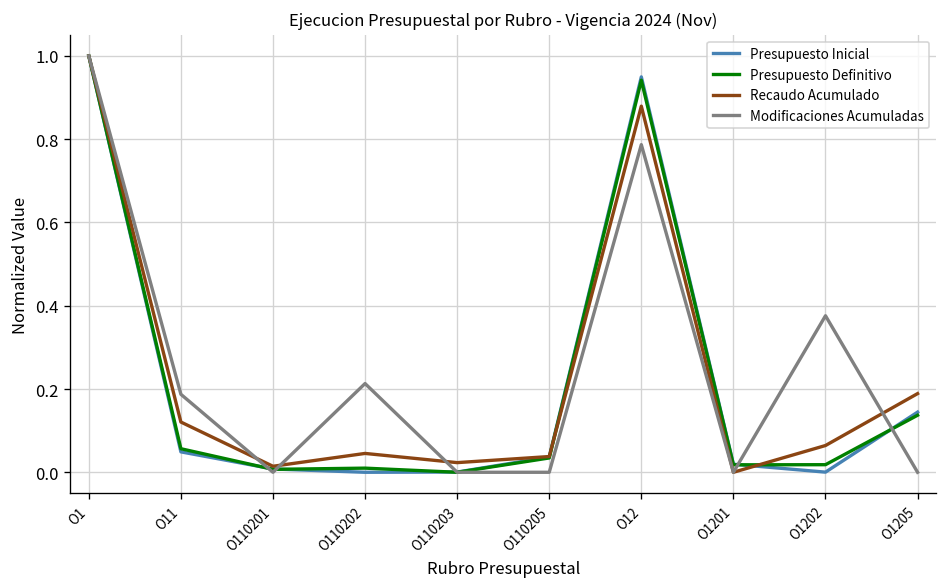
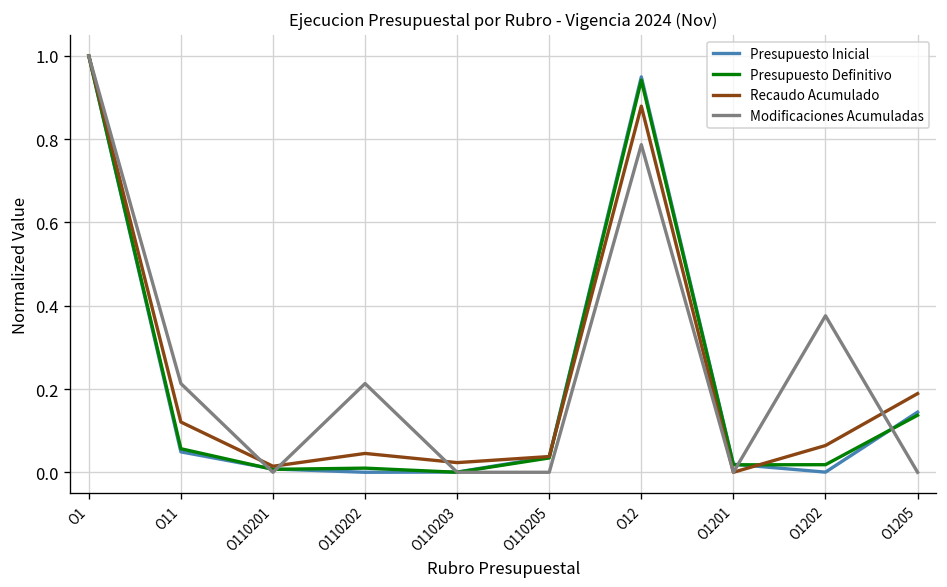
  {
    "Presupuesto Inicial": {
      "O11": 0.05,
      "O110202": 0.00,
      "O12": 0.95,
      "O1202": 0.00,
      "O1205": 0.14
    },
    "Presupuesto Definitivo": {
      "O11": 0.06,
      "O110202": 0.01,
      "O12": 0.94,
      "O1202": 0.02,
      "O1205": 0.14
    },
    "Recaudo Acumulado": {
      "O11": 0.12,
      "O110202": 0.05,
      "O110203": 0.02,
      "O12": 0.88,
      "O1202": 0.06,
      "O1205": 0.19
    },
    "Modificaciones Acumuladas": {
-     "O11": 0.19,
+     "O11": 0.21,
      "O110202": 0.21,
      "O110205": 0.00,
      "O12": 0.79,
      "O1202": 0.38,
      "O1205": 0.00
    }
  }
